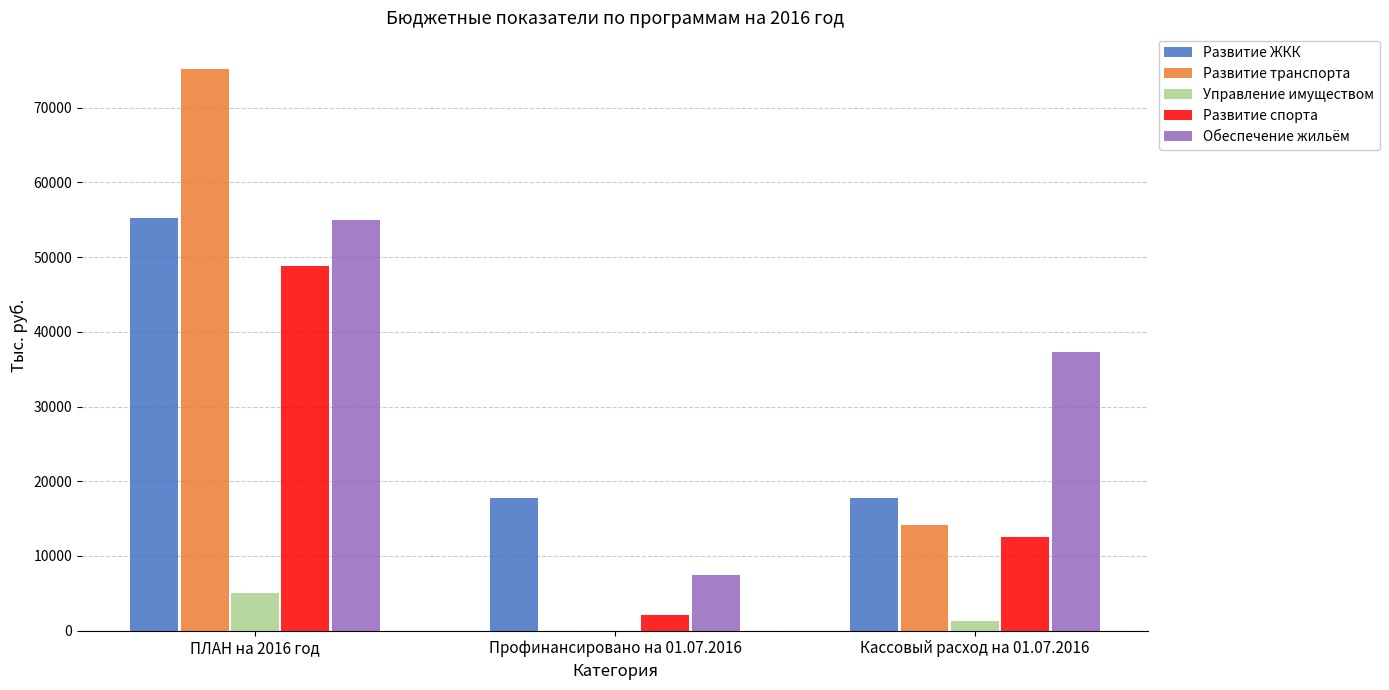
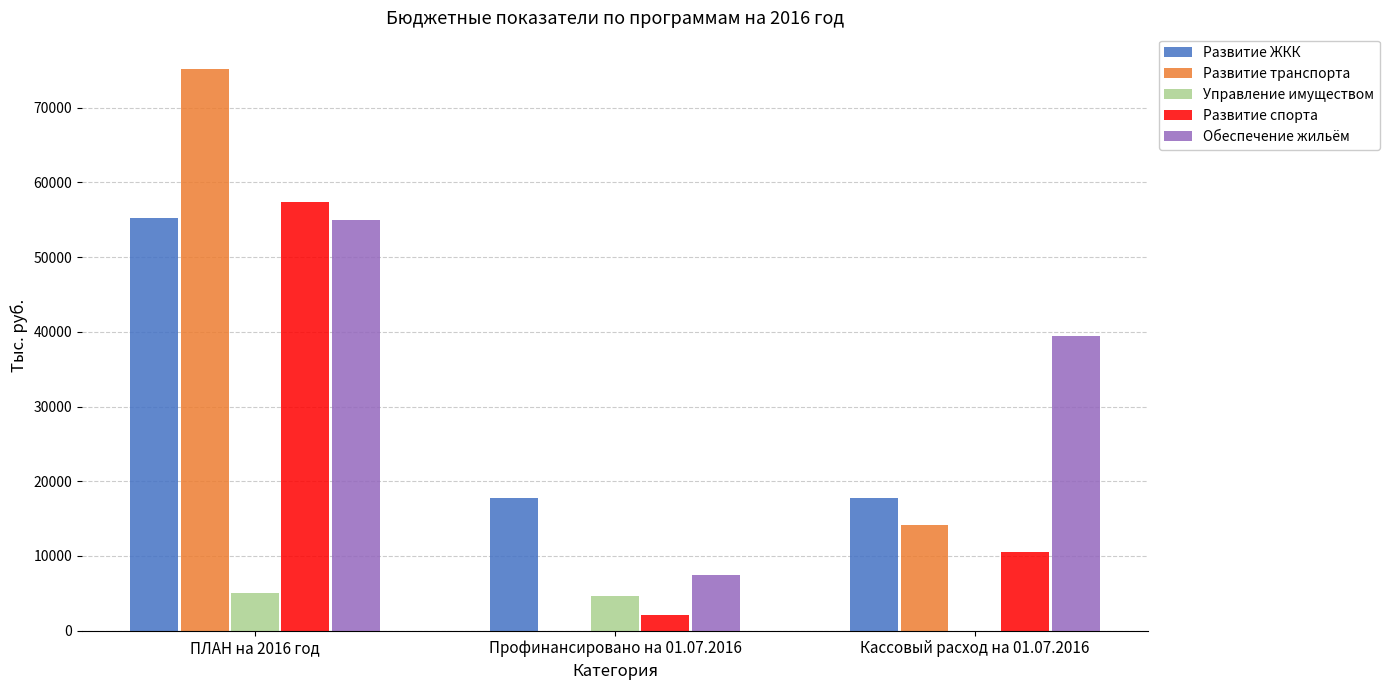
  {
    "Развитие ЖКК": {
      "ПЛАН на 2016 год": 55000,
      "Профинансировано на 01.07.2016": 18000,
      "Кассовый расход на 01.07.2016": 18000
    },
    "Развитие транспорта": {
      "ПЛАН на 2016 год": 75000,
      "Профинансировано на 01.07.2016": 0,
      "Кассовый расход на 01.07.2016": 14000
    },
    "Управление имуществом": {
      "ПЛАН на 2016 год": 5000,
-     "Профинансировано на 01.07.2016": 0,
-     "Кассовый расход на 01.07.2016": 1000
+     "Профинансировано на 01.07.2016": 5000,
+     "Кассовый расход на 01.07.2016": 0
    },
    "Развитие спорта": {
-     "ПЛАН на 2016 год": 49000,
+     "ПЛАН на 2016 год": 57000,
      "Профинансировано на 01.07.2016": 2000,
-     "Кассовый расход на 01.07.2016": 13000
+     "Кассовый расход на 01.07.2016": 11000
    },
    "Обеспечение жильём": {
      "ПЛАН на 2016 год": 55000,
      "Профинансировано на 01.07.2016": 7000,
-     "Кассовый расход на 01.07.2016": 37000
+     "Кассовый расход на 01.07.2016": 39000
    }
  }
